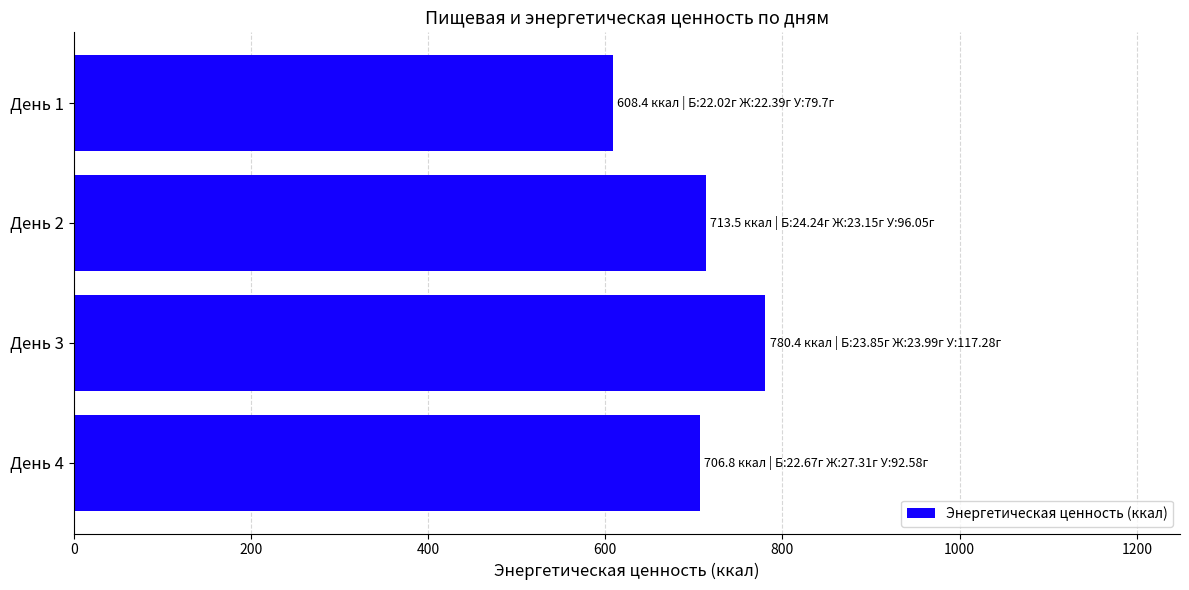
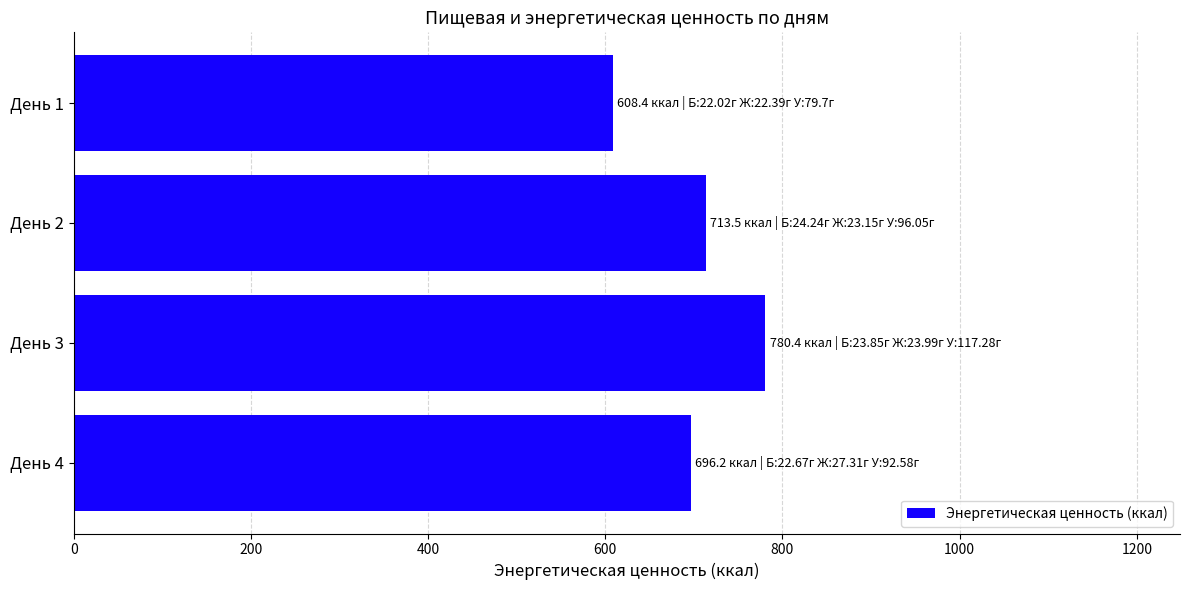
  {
    "День 1": 608.4,
    "День 2": 713.5,
    "День 3": 780.4,
-   "День 4": 706.8
+   "День 4": 696.2
  }
